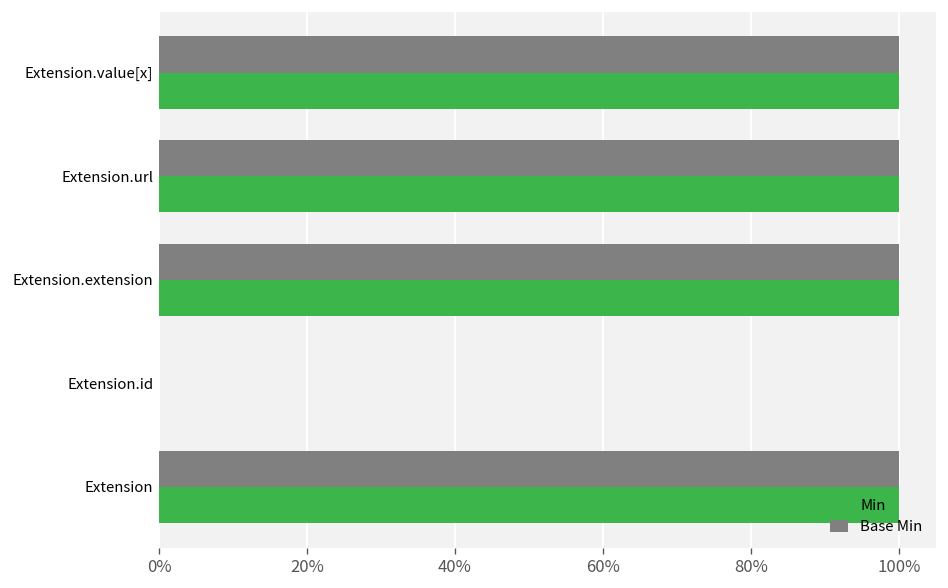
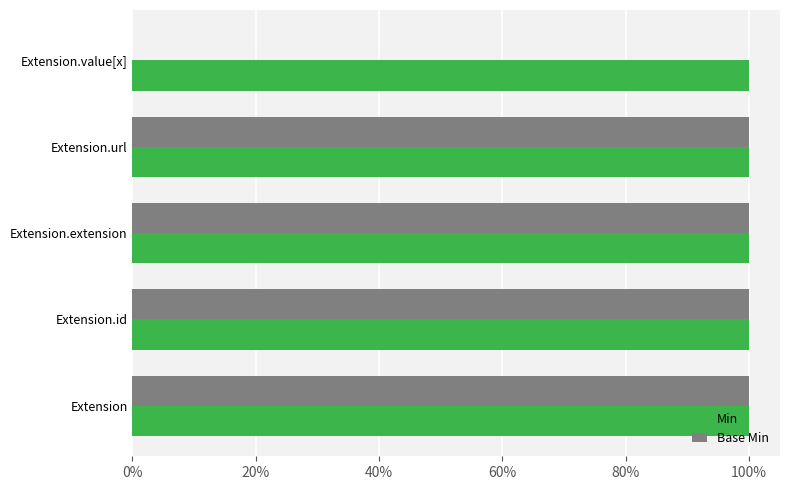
  {
    "Min": {
      "Extension.value[x]": "100%",
      "Extension.url": "100%",
      "Extension.extension": "100%",
-     "Extension.id": "0%",
+     "Extension.id": "100%",
      "Extension": "100%"
    },
    "Base Min": {
-     "Extension.value[x]": "100%",
+     "Extension.value[x]": "0%",
      "Extension.url": "100%",
      "Extension.extension": "100%",
-     "Extension.id": "0%",
+     "Extension.id": "100%",
      "Extension": "100%"
    }
  }
